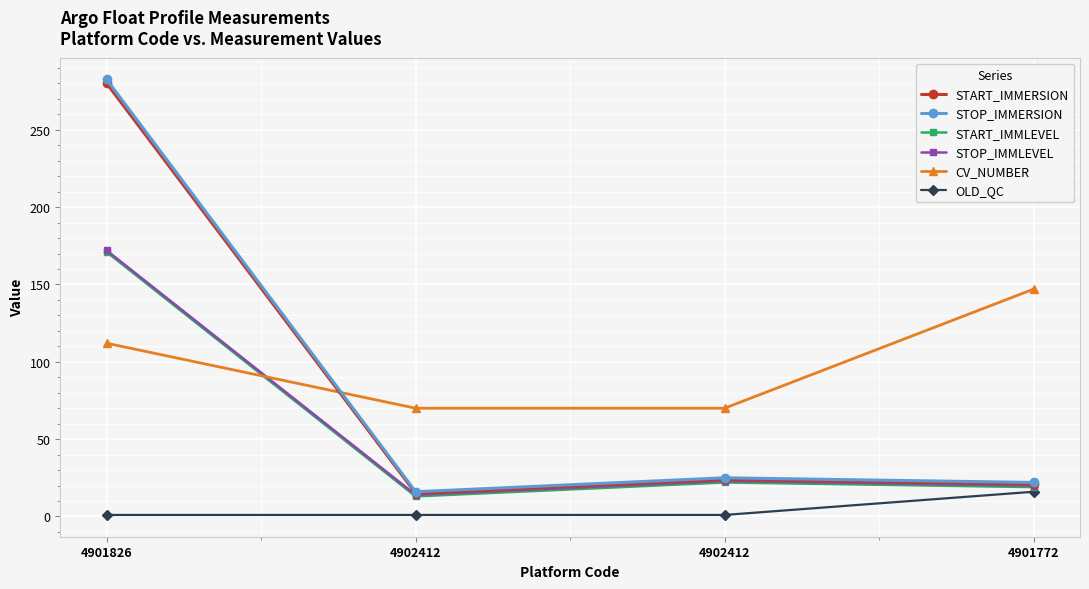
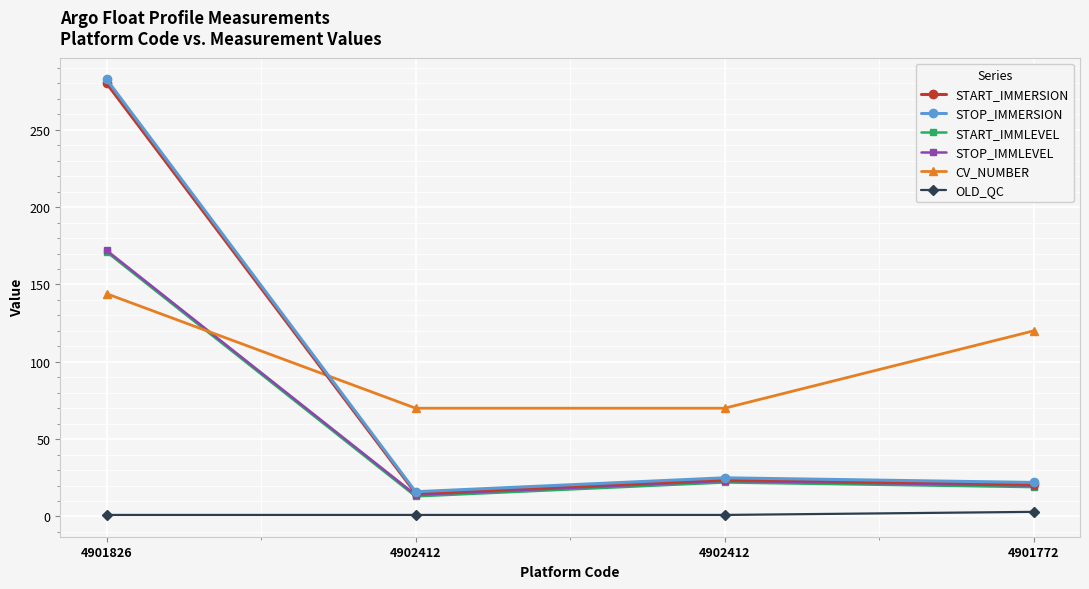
  {
    "START_IMMERSION": {
      "4901826": 280
    },
    "STOP_IMMERSION": {
      "4901826": 283
    },
    "CV_NUMBER": {
-     "4901826": 112,
-     "4901772": 147
+     "4901826": 144,
+     "4901772": 120
    },
    "OLD_QC": {
      "4901826": 1,
-     "4901772": 16
+     "4901772": 3
    }
  }
